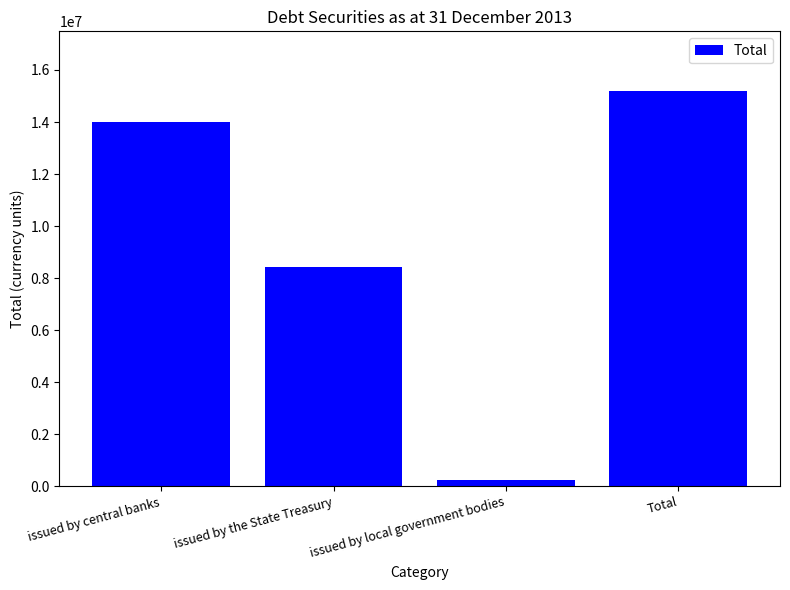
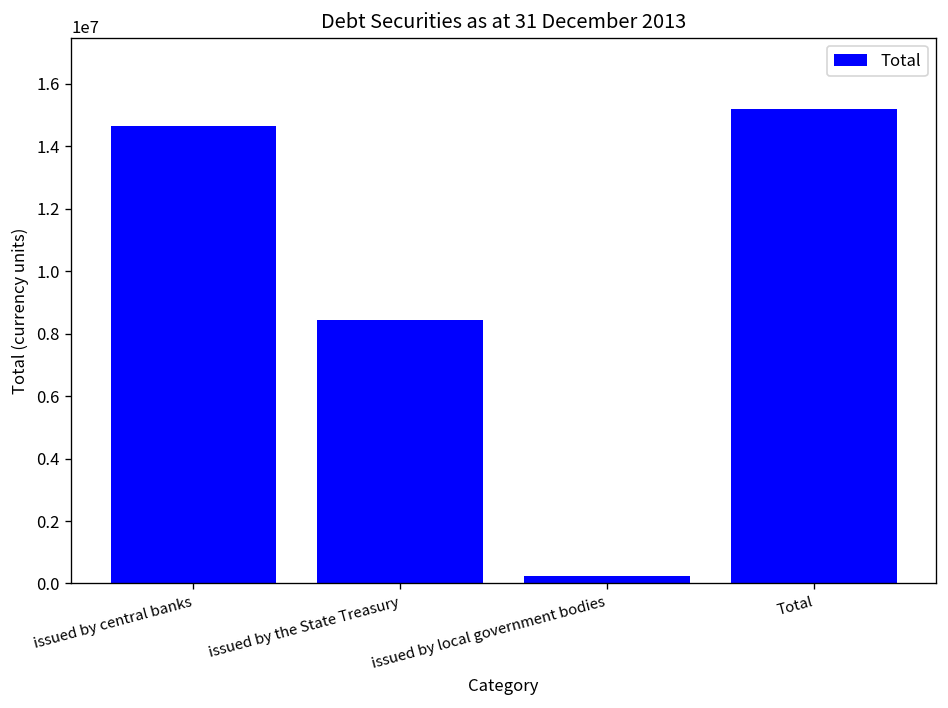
  {
-   "issued by central banks": 14000000,
+   "issued by central banks": 14700000,
    "issued by the State Treasury": 8400000,
    "issued by local government bodies": 300000,
    "Total": 15200000
  }
